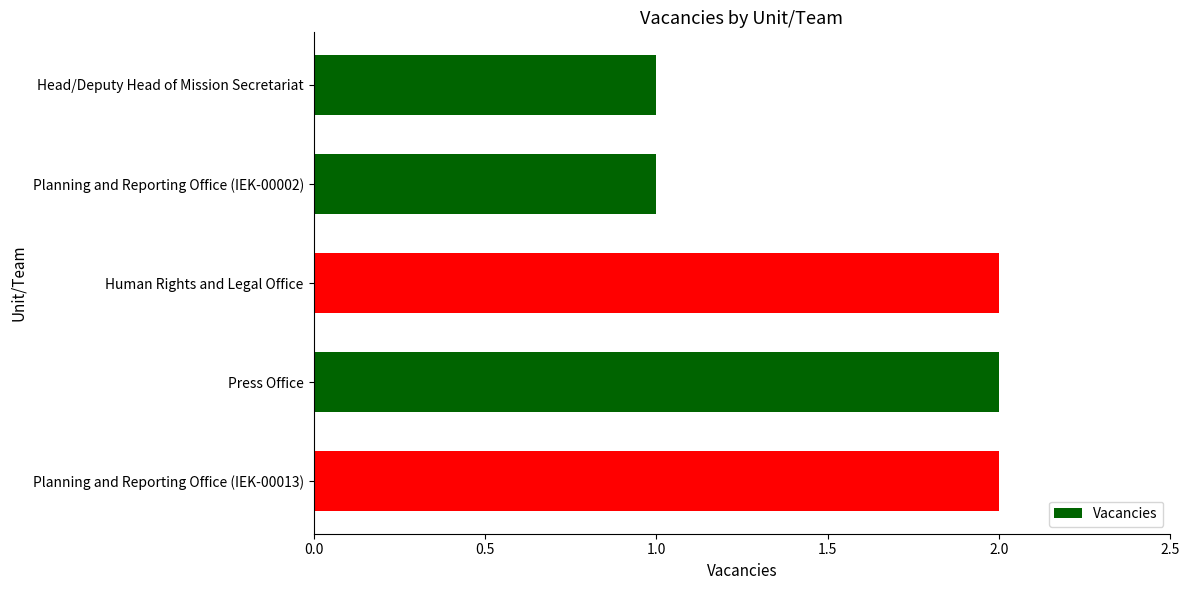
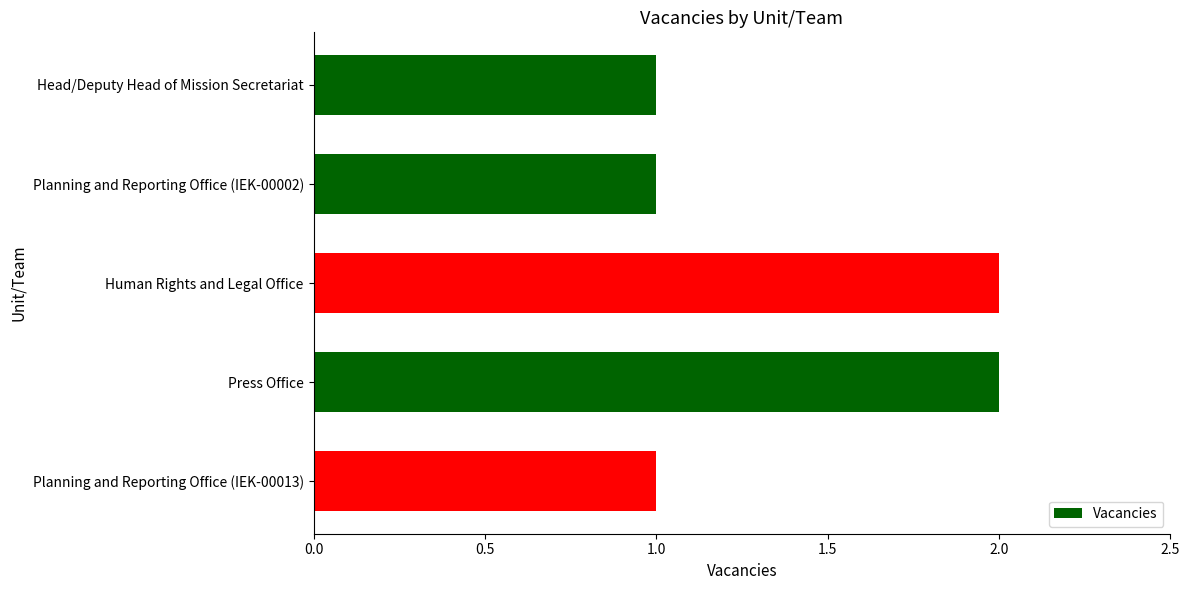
  {
    "Head/Deputy Head of Mission Secretariat": 1,
    "Planning and Reporting Office (IEK-00002)": 1,
    "Human Rights and Legal Office": 2,
    "Press Office": 2,
-   "Planning and Reporting Office (IEK-00013)": 2
+   "Planning and Reporting Office (IEK-00013)": 1
  }
